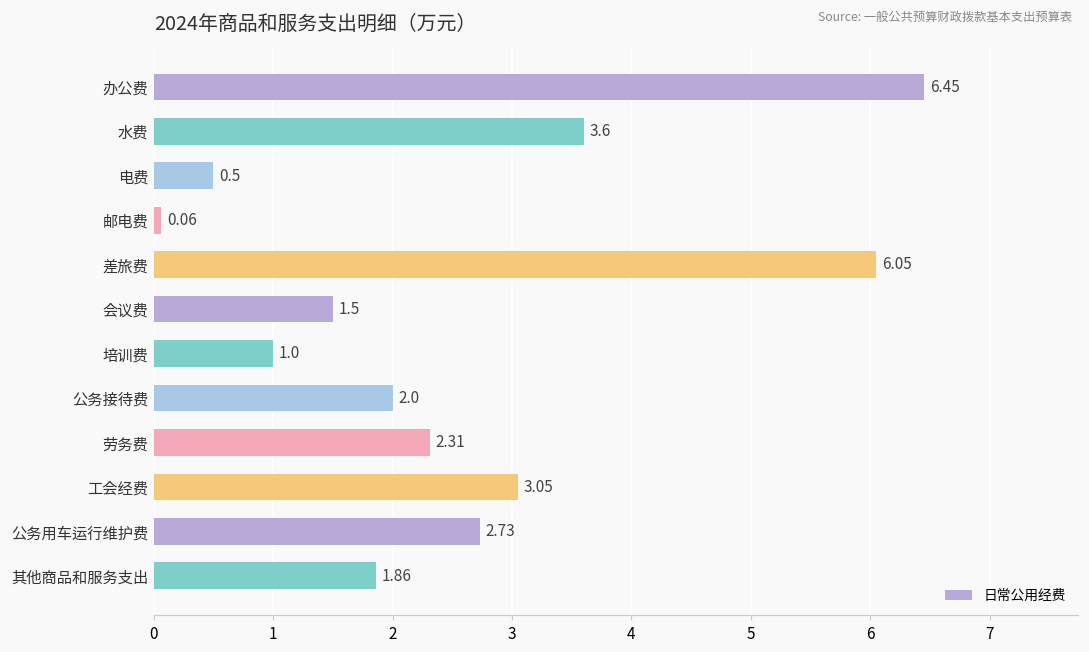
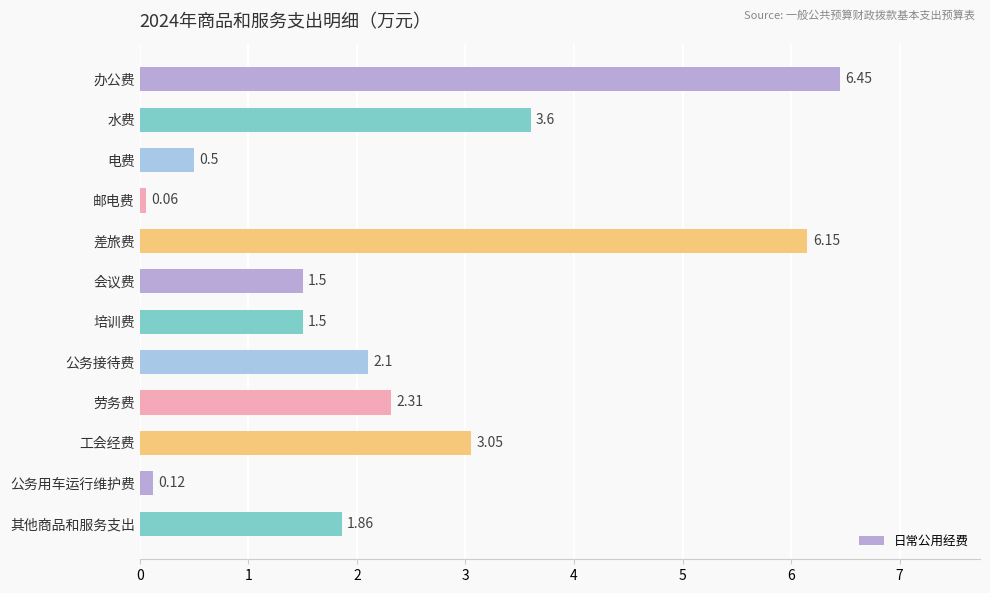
  {
    "办公费": 6.45,
    "水费": 3.6,
    "电费": 0.5,
    "邮电费": 0.06,
-   "差旅费": 6.05,
+   "差旅费": 6.15,
    "会议费": 1.5,
-   "培训费": 1.0,
-   "公务接待费": 2.0,
+   "培训费": 1.5,
+   "公务接待费": 2.1,
    "劳务费": 2.31,
    "工会经费": 3.05,
-   "公务用车运行维护费": 2.73,
+   "公务用车运行维护费": 0.12,
    "其他商品和服务支出": 1.86
  }
